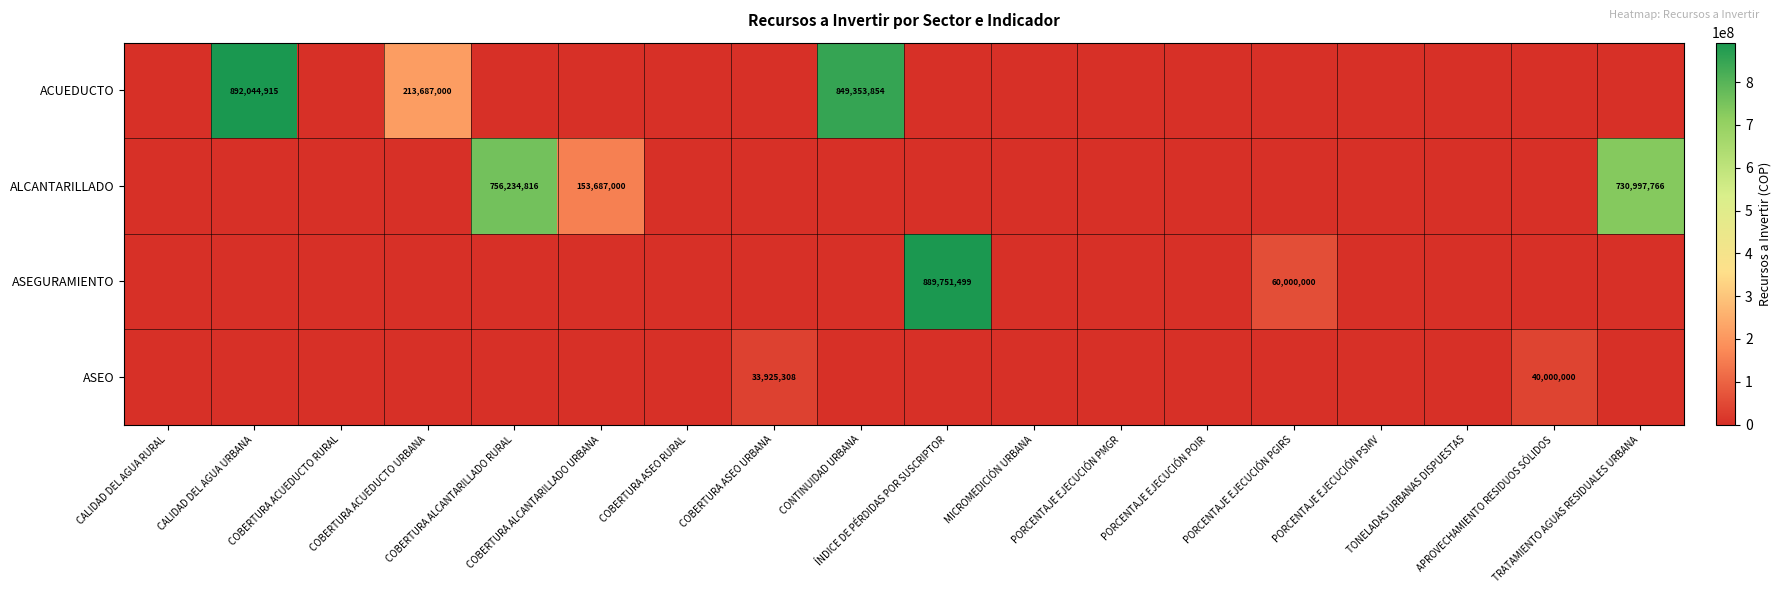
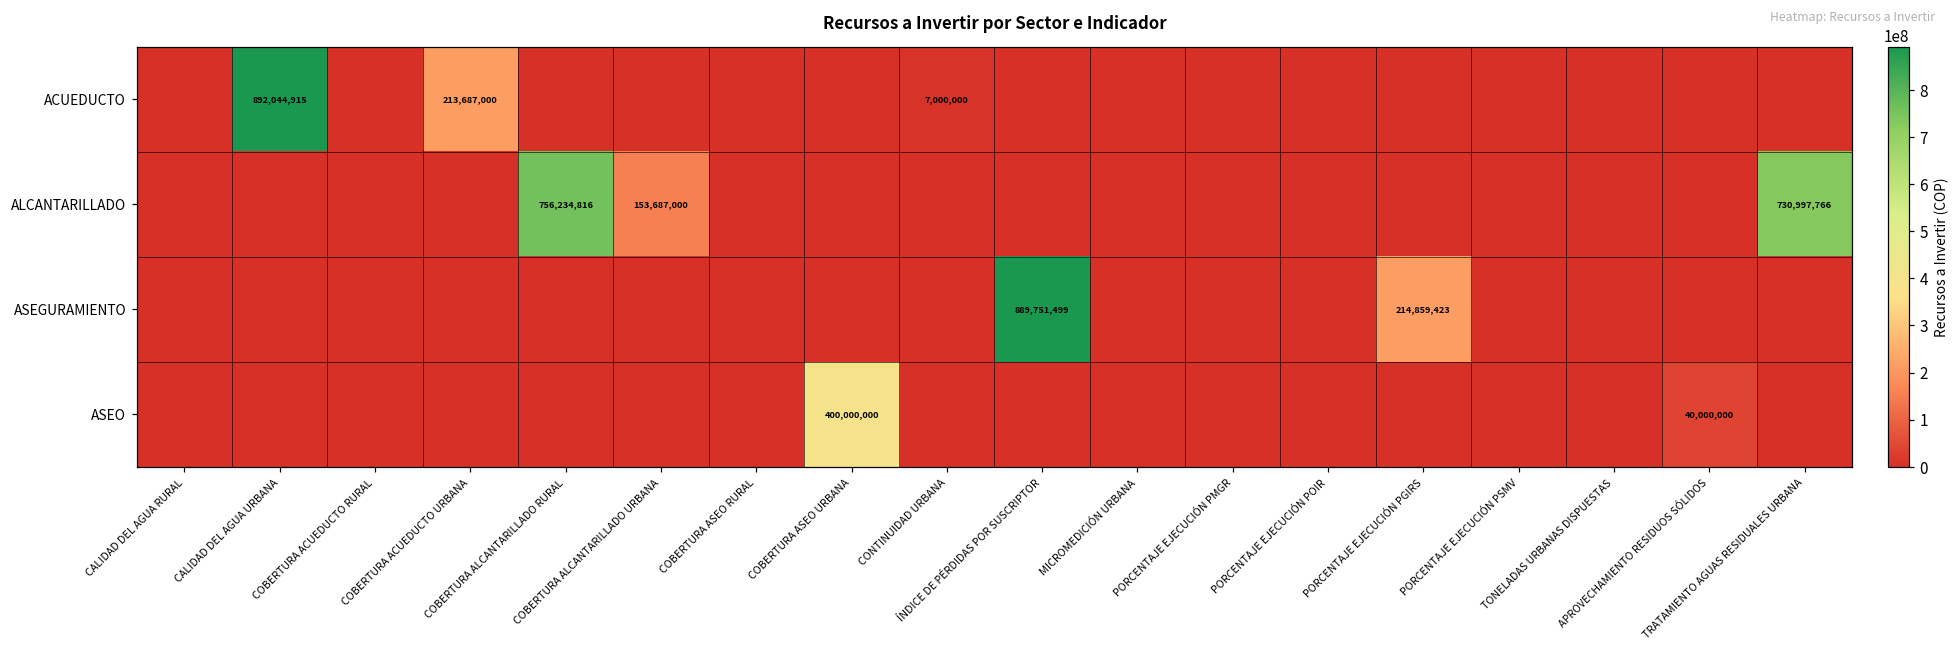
  {
    "ACUEDUCTO": {
      "CALIDAD DEL AGUA URBANA": "892,044,915",
      "COBERTURA ACUEDUCTO URBANA": "213,687,000",
-     "CONTINUIDAD URBANA": "849,353,854"
+     "CONTINUIDAD URBANA": "7,000,000"
    },
    "ALCANTARILLADO": {
      "COBERTURA ALCANTARILLADO RURAL": "756,234,816",
      "COBERTURA ALCANTARILLADO URBANA": "153,687,000",
      "TRATAMIENTO AGUAS RESIDUALES URBANA": "730,997,766"
    },
    "ASEGURAMIENTO": {
      "ÍNDICE DE PÉRDIDAS POR SUSCRIPTOR": "889,751,499",
-     "PORCENTAJE EJECUCIÓN PGIRS": "60,000,000"
+     "PORCENTAJE EJECUCIÓN PGIRS": "214,859,423"
    },
    "ASEO": {
-     "COBERTURA ASEO URBANA": "33,925,308",
+     "COBERTURA ASEO URBANA": "400,000,000",
      "APROVECHAMIENTO RESIDUOS SÓLIDOS": "40,000,000"
    }
  }
